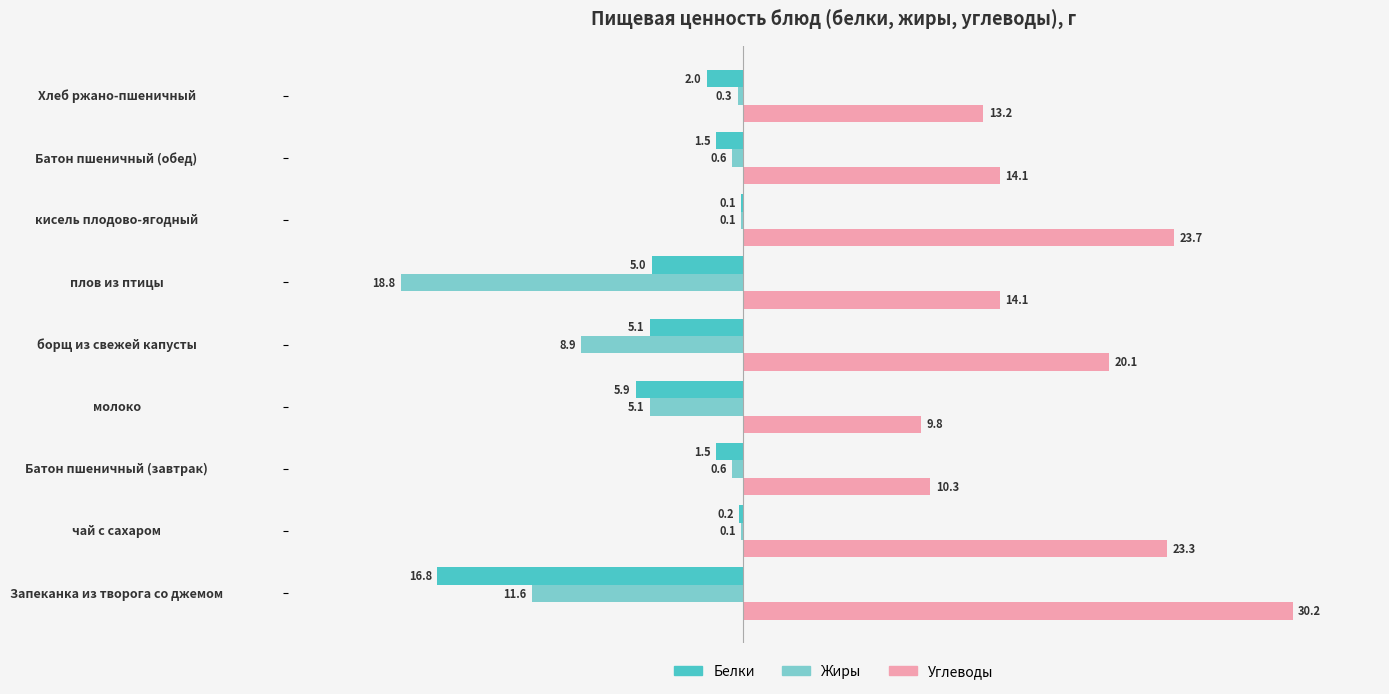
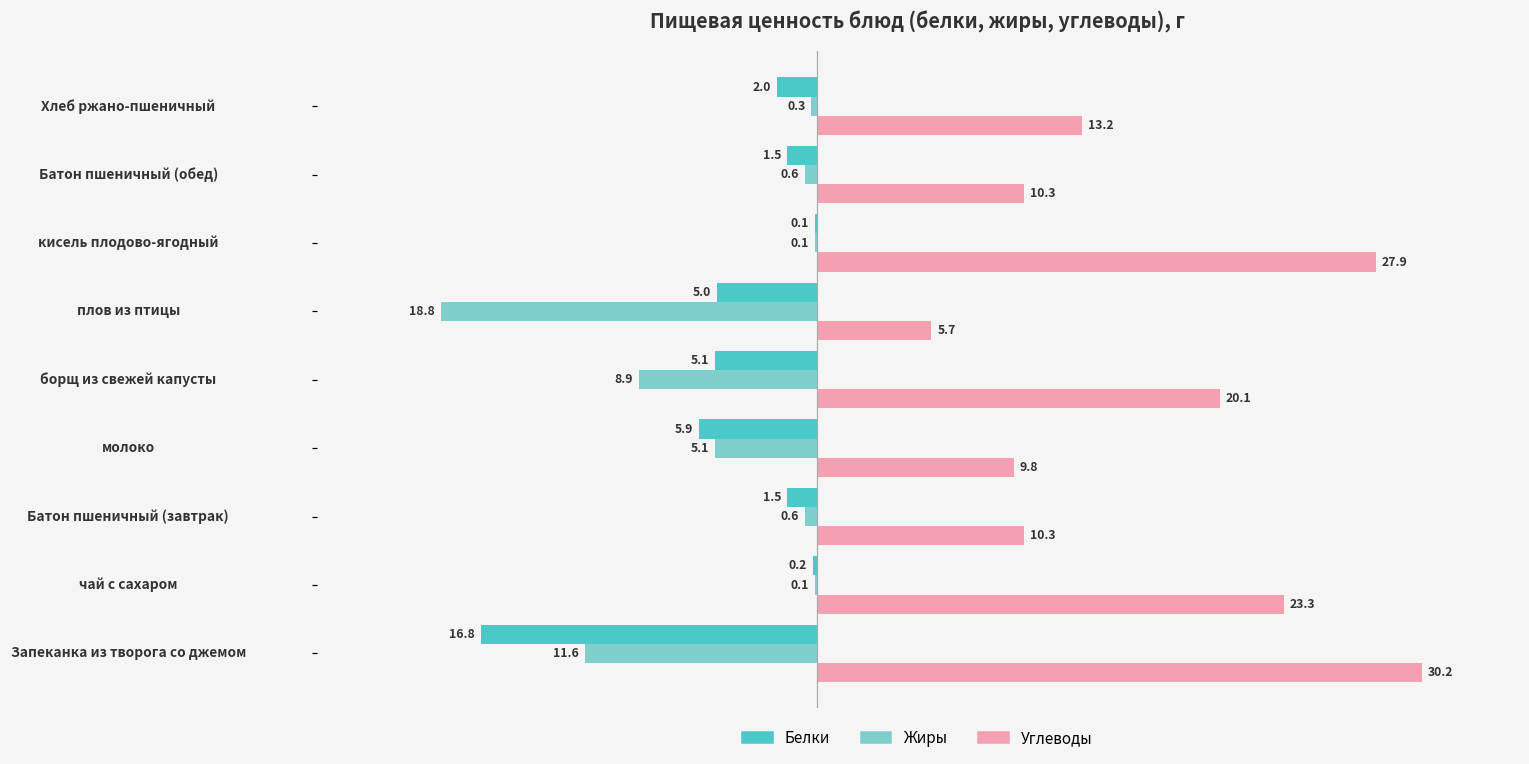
  {
    "Углеводы": {
      "Хлеб ржано-пшеничный": 13.2,
-     "Батон пшеничный (обед)": 14.1,
-     "кисель плодово-ягодный": 23.7,
-     "плов из птицы": 14.1,
+     "Батон пшеничный (обед)": 10.3,
+     "кисель плодово-ягодный": 27.9,
+     "плов из птицы": 5.7,
      "борщ из свежей капусты": 20.1,
      "молоко": 9.8,
      "Батон пшеничный (завтрак)": 10.3,
      "чай с сахаром": 23.3,
      "Запеканка из творога со джемом": 30.2
    }
  }
